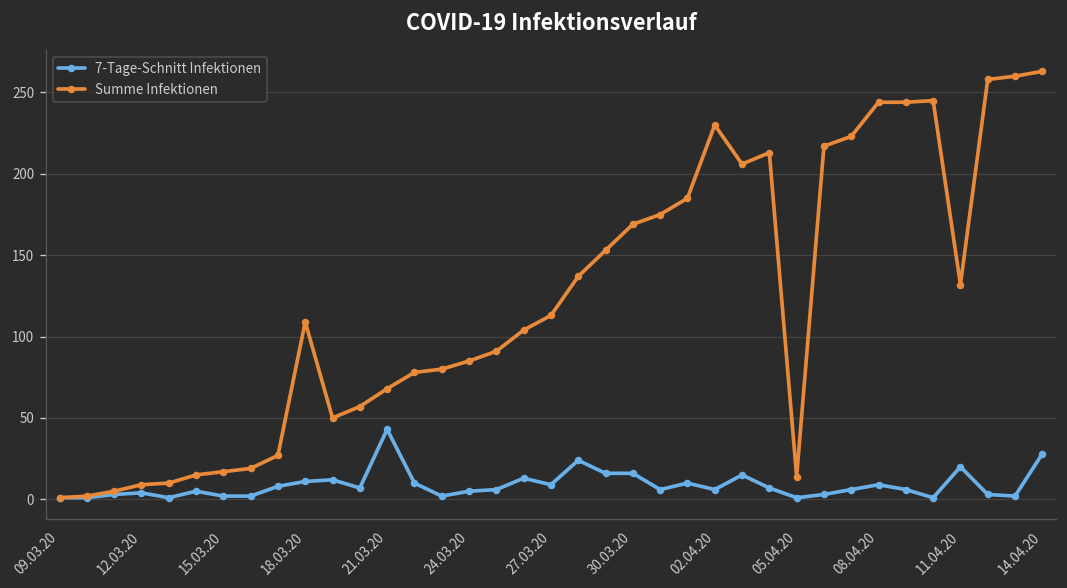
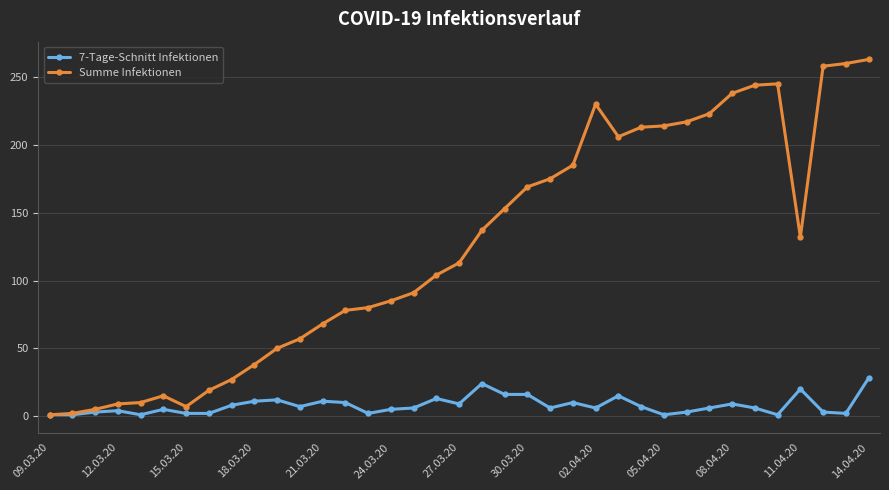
  {
    "7-Tage-Schnitt Infektionen": {
      "12.03.20": 4,
      "15.03.20": 2,
      "18.03.20": 11,
-     "21.03.20": 43,
+     "21.03.20": 11,
      "24.03.20": 5,
      "27.03.20": 9,
      "30.03.20": 16,
      "02.04.20": 6,
      "05.04.20": 1,
      "08.04.20": 9,
      "11.04.20": 20,
      "14.04.20": 28
    },
    "Summe Infektionen": {
      "12.03.20": 9,
-     "15.03.20": 17,
-     "18.03.20": 109,
+     "15.03.20": 7,
+     "18.03.20": 38,
      "21.03.20": 68,
      "24.03.20": 85,
      "27.03.20": 113,
      "30.03.20": 169,
      "02.04.20": 230,
-     "05.04.20": 14,
-     "08.04.20": 244,
+     "05.04.20": 214,
+     "08.04.20": 238,
      "11.04.20": 132,
      "14.04.20": 263
    }
  }
